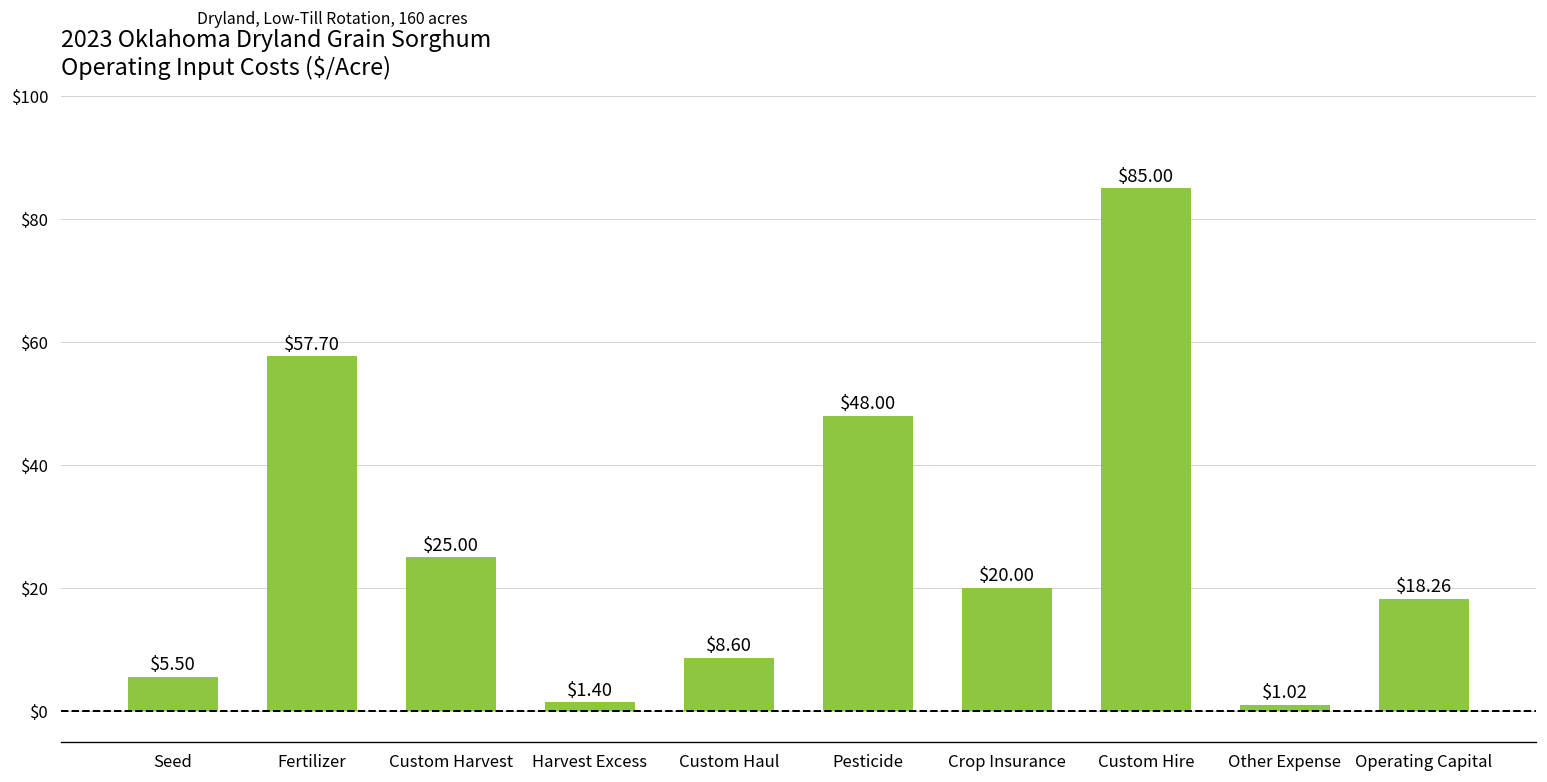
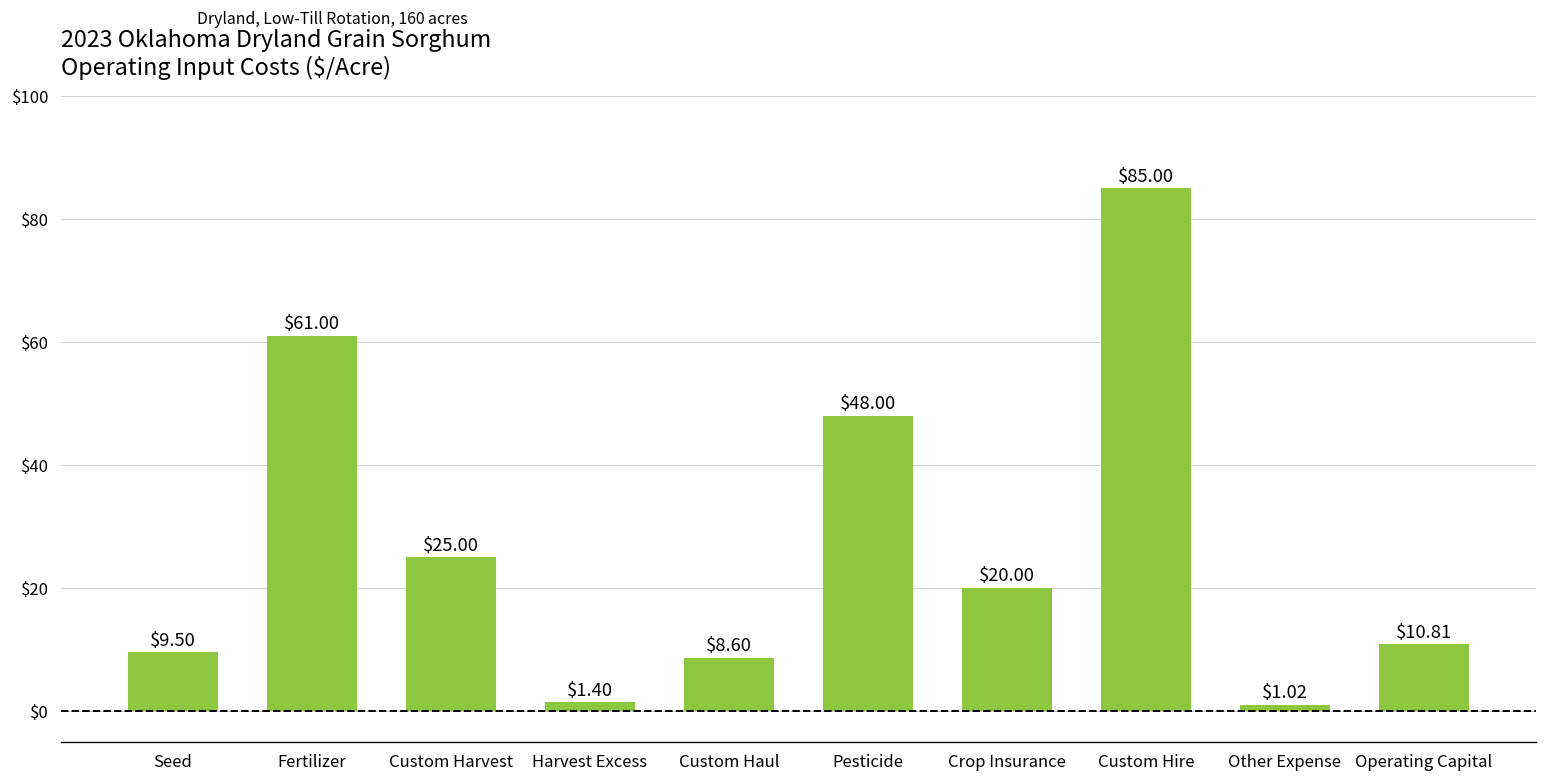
  {
-   "Seed": "$5.50",
-   "Fertilizer": "$57.70",
+   "Seed": "$9.50",
+   "Fertilizer": "$61.00",
    "Custom Harvest": "$25.00",
    "Harvest Excess": "$1.40",
    "Custom Haul": "$8.60",
    "Pesticide": "$48.00",
    "Crop Insurance": "$20.00",
    "Custom Hire": "$85.00",
    "Other Expense": "$1.02",
-   "Operating Capital": "$18.26"
+   "Operating Capital": "$10.81"
  }
